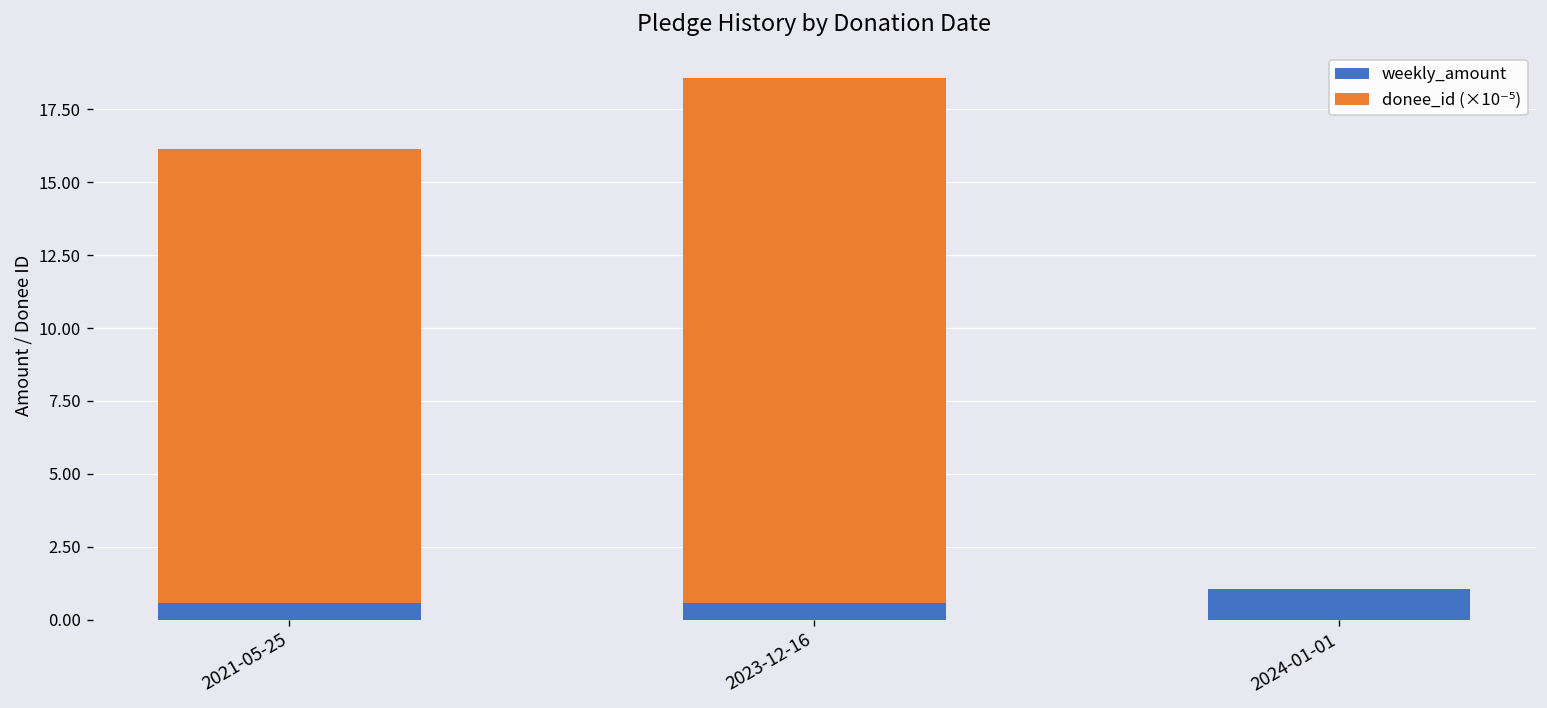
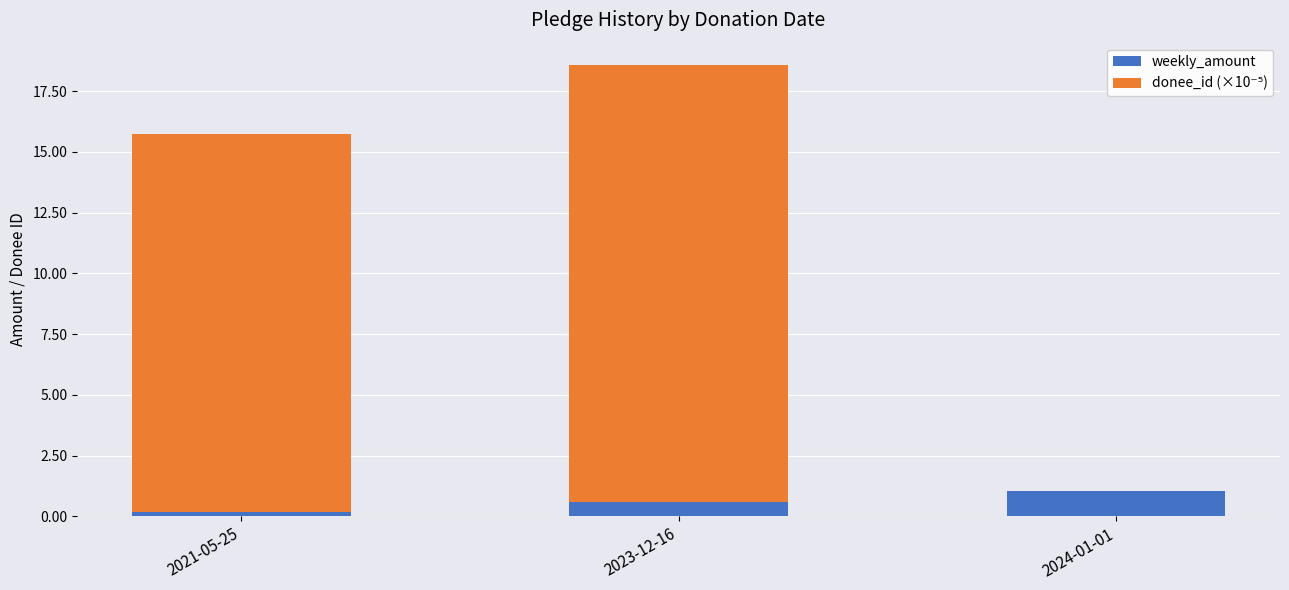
  {
    "weekly_amount": {
-     "2021-05-25": 0.6,
+     "2021-05-25": 0.2,
      "2023-12-16": 0.6,
      "2024-01-01": 1.0
    },
    "donee_id (×10⁻⁵)": {
      "2021-05-25": 15.6,
      "2023-12-16": 18.0
    }
  }
